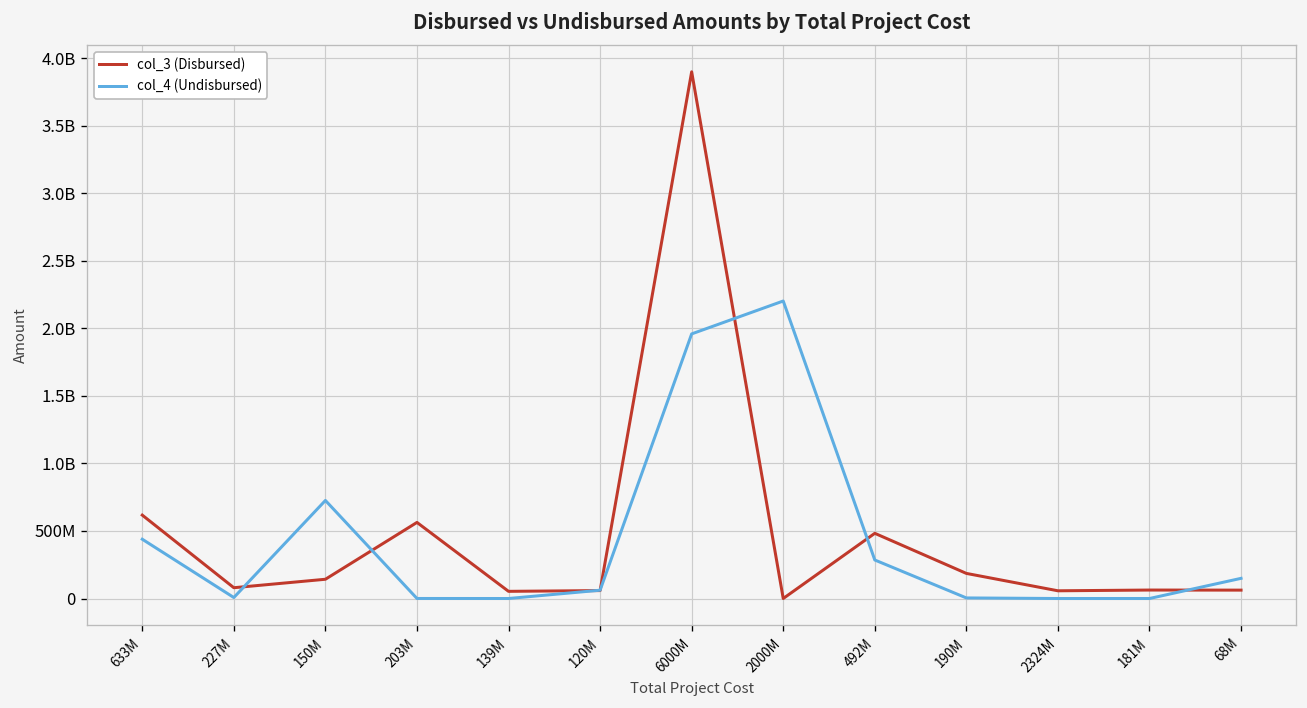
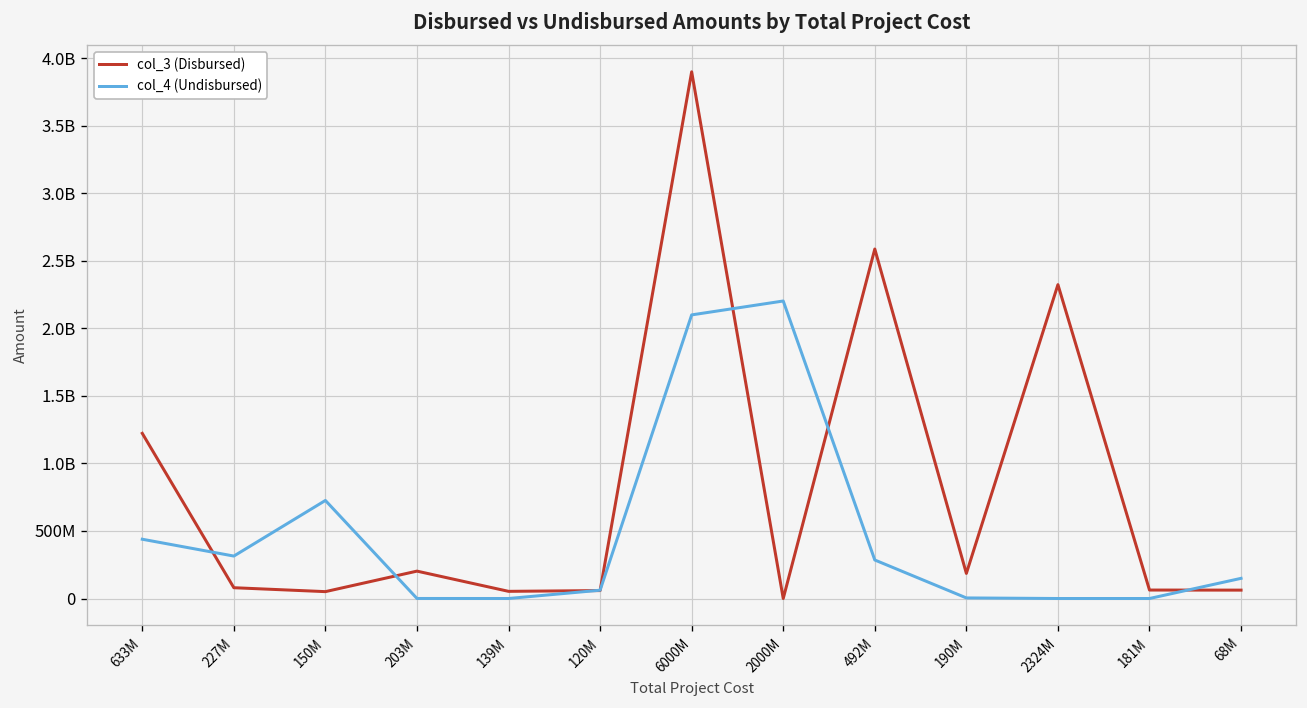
  {
    "col_3 (Disbursed)": {
-     "633M": 620000000,
+     "633M": 1220000000,
      "227M": 80000000,
-     "150M": 140000000,
-     "203M": 560000000,
+     "150M": 50000000,
+     "203M": 200000000,
      "139M": 50000000,
      "6000M": 3900000000,
      "2000M": 0,
-     "492M": 480000000,
+     "492M": 2590000000,
      "190M": 190000000,
-     "2324M": 60000000,
+     "2324M": 2320000000,
      "181M": 60000000,
      "68M": 60000000
    },
    "col_4 (Undisbursed)": {
      "633M": 440000000,
-     "227M": 10000000,
+     "227M": 310000000,
      "150M": 730000000,
      "203M": 0,
      "139M": 0,
-     "6000M": 1960000000,
+     "6000M": 2100000000,
      "2000M": 2200000000,
      "492M": 290000000,
      "190M": 0,
      "2324M": 0,
      "181M": 0,
      "68M": 150000000
    }
  }
